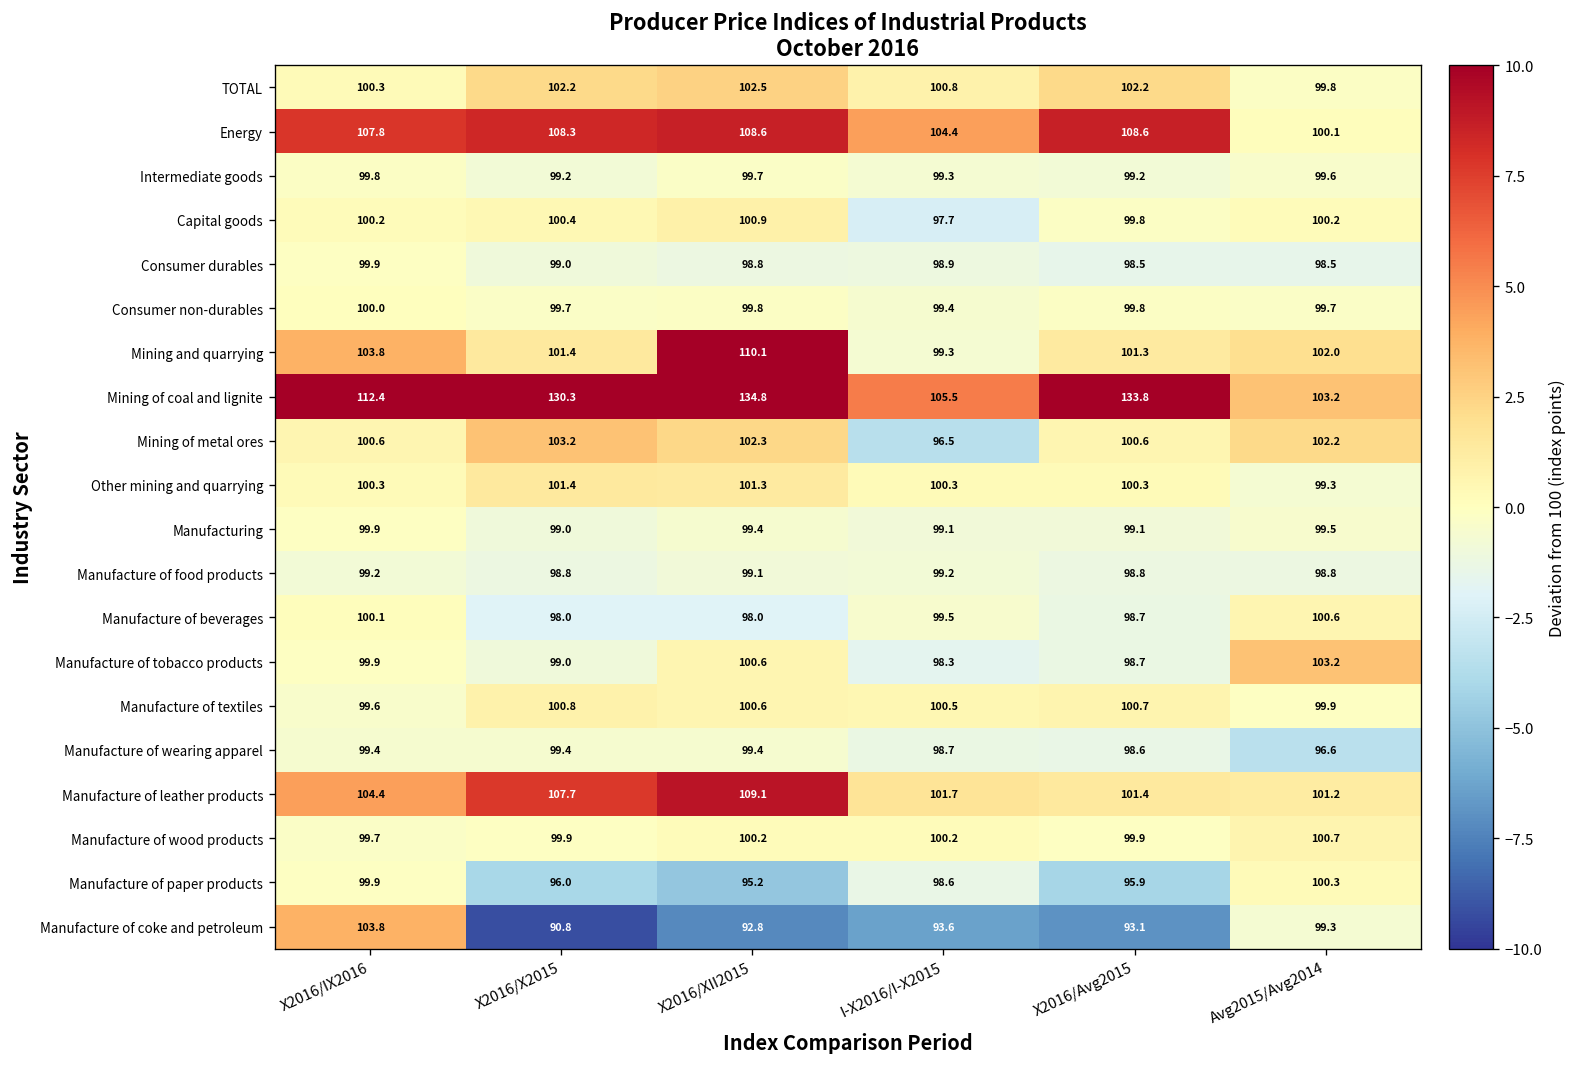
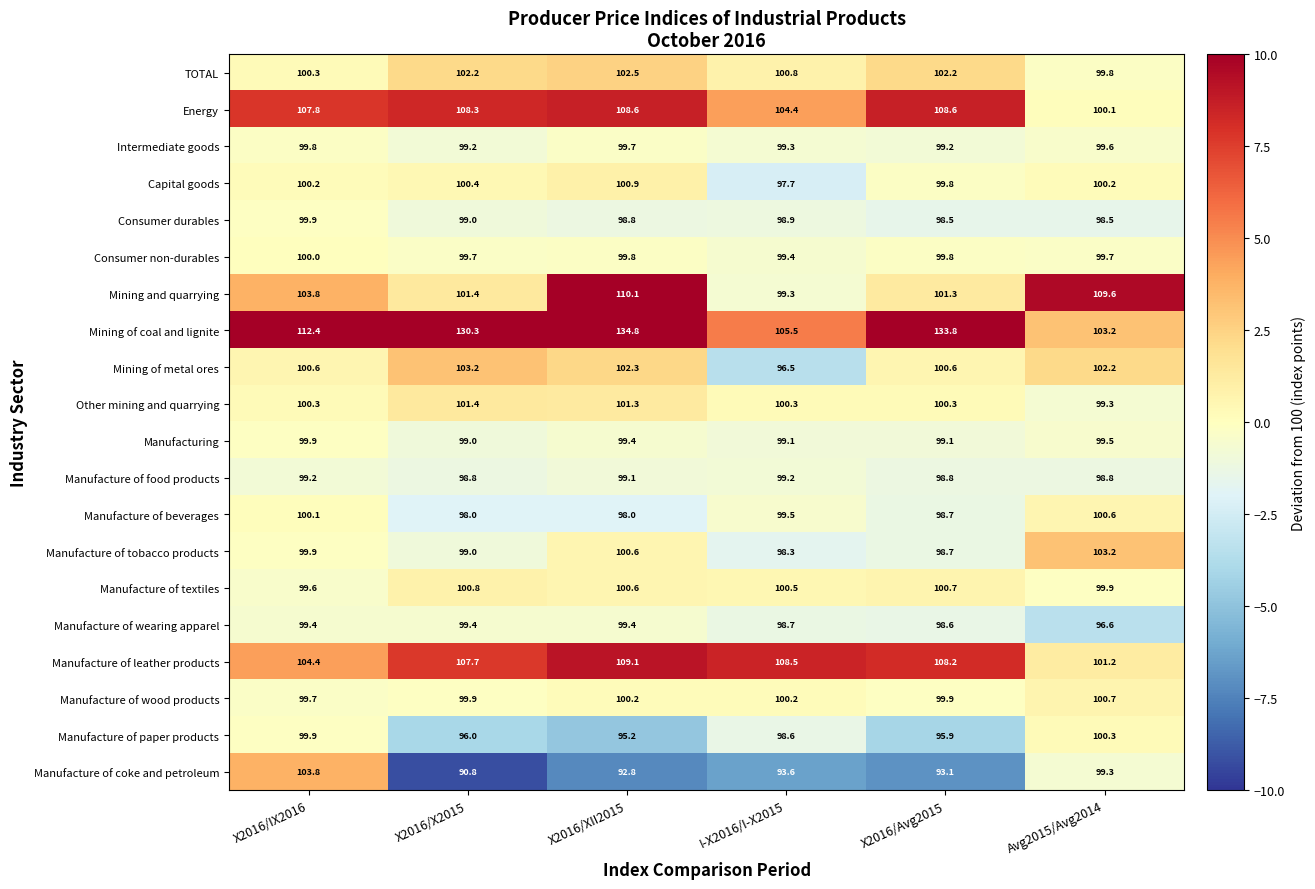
  {
    "TOTAL": {
      "X2016/IX2016": 100.3,
      "X2016/X2015": 102.2,
      "X2016/XII2015": 102.5,
      "I-X2016/I-X2015": 100.8,
      "X2016/Avg2015": 102.2,
      "Avg2015/Avg2014": 99.8
    },
    "Energy": {
      "X2016/IX2016": 107.8,
      "X2016/X2015": 108.3,
      "X2016/XII2015": 108.6,
      "I-X2016/I-X2015": 104.4,
      "X2016/Avg2015": 108.6,
      "Avg2015/Avg2014": 100.1
    },
    "Intermediate goods": {
      "X2016/IX2016": 99.8,
      "X2016/X2015": 99.2,
      "X2016/XII2015": 99.7,
      "I-X2016/I-X2015": 99.3,
      "X2016/Avg2015": 99.2,
      "Avg2015/Avg2014": 99.6
    },
    "Capital goods": {
      "X2016/IX2016": 100.2,
      "X2016/X2015": 100.4,
      "X2016/XII2015": 100.9,
      "I-X2016/I-X2015": 97.7,
      "X2016/Avg2015": 99.8,
      "Avg2015/Avg2014": 100.2
    },
    "Consumer durables": {
      "X2016/IX2016": 99.9,
      "X2016/X2015": 99.0,
      "X2016/XII2015": 98.8,
      "I-X2016/I-X2015": 98.9,
      "X2016/Avg2015": 98.5,
      "Avg2015/Avg2014": 98.5
    },
    "Consumer non-durables": {
      "X2016/IX2016": 100.0,
      "X2016/X2015": 99.7,
      "X2016/XII2015": 99.8,
      "I-X2016/I-X2015": 99.4,
      "X2016/Avg2015": 99.8,
      "Avg2015/Avg2014": 99.7
    },
    "Mining and quarrying": {
      "X2016/IX2016": 103.8,
      "X2016/X2015": 101.4,
      "X2016/XII2015": 110.1,
      "I-X2016/I-X2015": 99.3,
      "X2016/Avg2015": 101.3,
-     "Avg2015/Avg2014": 102.0
+     "Avg2015/Avg2014": 109.6
    },
    "Mining of coal and lignite": {
      "X2016/IX2016": 112.4,
      "X2016/X2015": 130.3,
      "X2016/XII2015": 134.8,
      "I-X2016/I-X2015": 105.5,
      "X2016/Avg2015": 133.8,
      "Avg2015/Avg2014": 103.2
    },
    "Mining of metal ores": {
      "X2016/IX2016": 100.6,
      "X2016/X2015": 103.2,
      "X2016/XII2015": 102.3,
      "I-X2016/I-X2015": 96.5,
      "X2016/Avg2015": 100.6,
      "Avg2015/Avg2014": 102.2
    },
    "Other mining and quarrying": {
      "X2016/IX2016": 100.3,
      "X2016/X2015": 101.4,
      "X2016/XII2015": 101.3,
      "I-X2016/I-X2015": 100.3,
      "X2016/Avg2015": 100.3,
      "Avg2015/Avg2014": 99.3
    },
    "Manufacturing": {
      "X2016/IX2016": 99.9,
      "X2016/X2015": 99.0,
      "X2016/XII2015": 99.4,
      "I-X2016/I-X2015": 99.1,
      "X2016/Avg2015": 99.1,
      "Avg2015/Avg2014": 99.5
    },
    "Manufacture of food products": {
      "X2016/IX2016": 99.2,
      "X2016/X2015": 98.8,
      "X2016/XII2015": 99.1,
      "I-X2016/I-X2015": 99.2,
      "X2016/Avg2015": 98.8,
      "Avg2015/Avg2014": 98.8
    },
    "Manufacture of beverages": {
      "X2016/IX2016": 100.1,
      "X2016/X2015": 98.0,
      "X2016/XII2015": 98.0,
      "I-X2016/I-X2015": 99.5,
      "X2016/Avg2015": 98.7,
      "Avg2015/Avg2014": 100.6
    },
    "Manufacture of tobacco products": {
      "X2016/IX2016": 99.9,
      "X2016/X2015": 99.0,
      "X2016/XII2015": 100.6,
      "I-X2016/I-X2015": 98.3,
      "X2016/Avg2015": 98.7,
      "Avg2015/Avg2014": 103.2
    },
    "Manufacture of textiles": {
      "X2016/IX2016": 99.6,
      "X2016/X2015": 100.8,
      "X2016/XII2015": 100.6,
      "I-X2016/I-X2015": 100.5,
      "X2016/Avg2015": 100.7,
      "Avg2015/Avg2014": 99.9
    },
    "Manufacture of wearing apparel": {
      "X2016/IX2016": 99.4,
      "X2016/X2015": 99.4,
      "X2016/XII2015": 99.4,
      "I-X2016/I-X2015": 98.7,
      "X2016/Avg2015": 98.6,
      "Avg2015/Avg2014": 96.6
    },
    "Manufacture of leather products": {
      "X2016/IX2016": 104.4,
      "X2016/X2015": 107.7,
      "X2016/XII2015": 109.1,
-     "I-X2016/I-X2015": 101.7,
-     "X2016/Avg2015": 101.4,
+     "I-X2016/I-X2015": 108.5,
+     "X2016/Avg2015": 108.2,
      "Avg2015/Avg2014": 101.2
    },
    "Manufacture of wood products": {
      "X2016/IX2016": 99.7,
      "X2016/X2015": 99.9,
      "X2016/XII2015": 100.2,
      "I-X2016/I-X2015": 100.2,
      "X2016/Avg2015": 99.9,
      "Avg2015/Avg2014": 100.7
    },
    "Manufacture of paper products": {
      "X2016/IX2016": 99.9,
      "X2016/X2015": 96.0,
      "X2016/XII2015": 95.2,
      "I-X2016/I-X2015": 98.6,
      "X2016/Avg2015": 95.9,
      "Avg2015/Avg2014": 100.3
    },
    "Manufacture of coke and petroleum": {
      "X2016/IX2016": 103.8,
      "X2016/X2015": 90.8,
      "X2016/XII2015": 92.8,
      "I-X2016/I-X2015": 93.6,
      "X2016/Avg2015": 93.1,
      "Avg2015/Avg2014": 99.3
    }
  }
